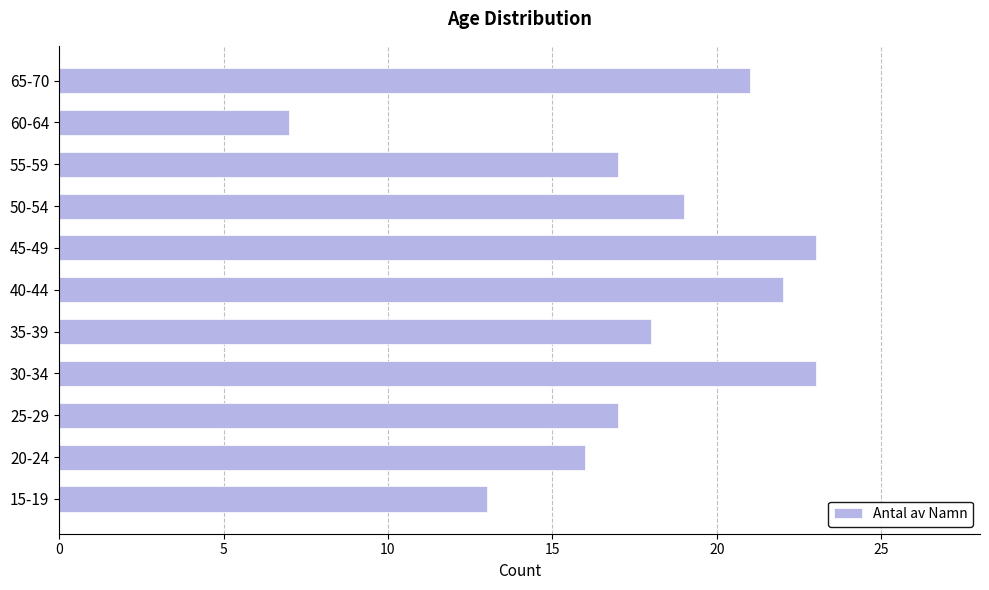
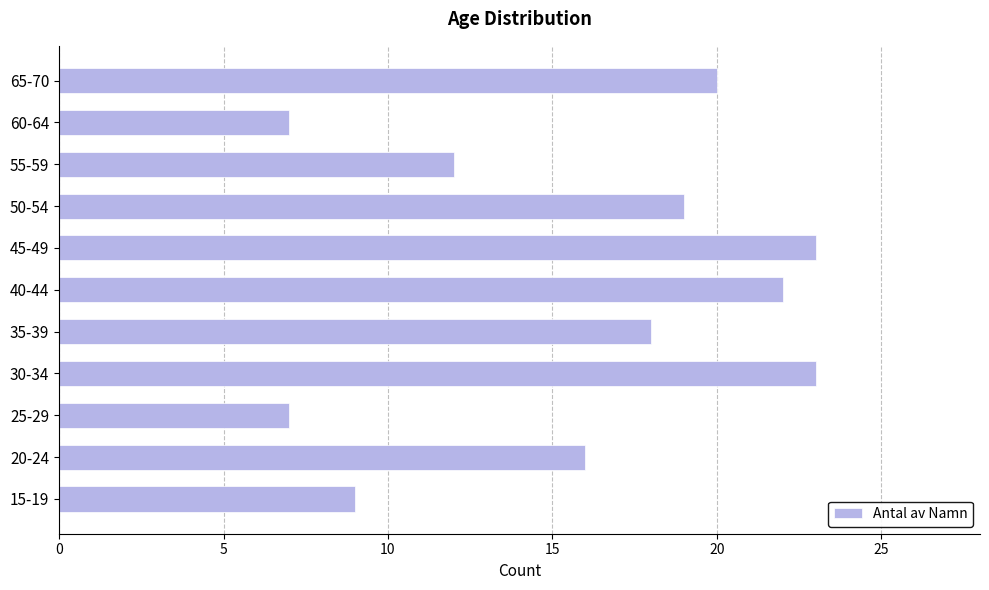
  {
-   "65-70": 21,
+   "65-70": 20,
    "60-64": 7,
-   "55-59": 17,
+   "55-59": 12,
    "50-54": 19,
    "45-49": 23,
    "40-44": 22,
    "35-39": 18,
    "30-34": 23,
-   "25-29": 17,
+   "25-29": 7,
    "20-24": 16,
-   "15-19": 13
+   "15-19": 9
  }
